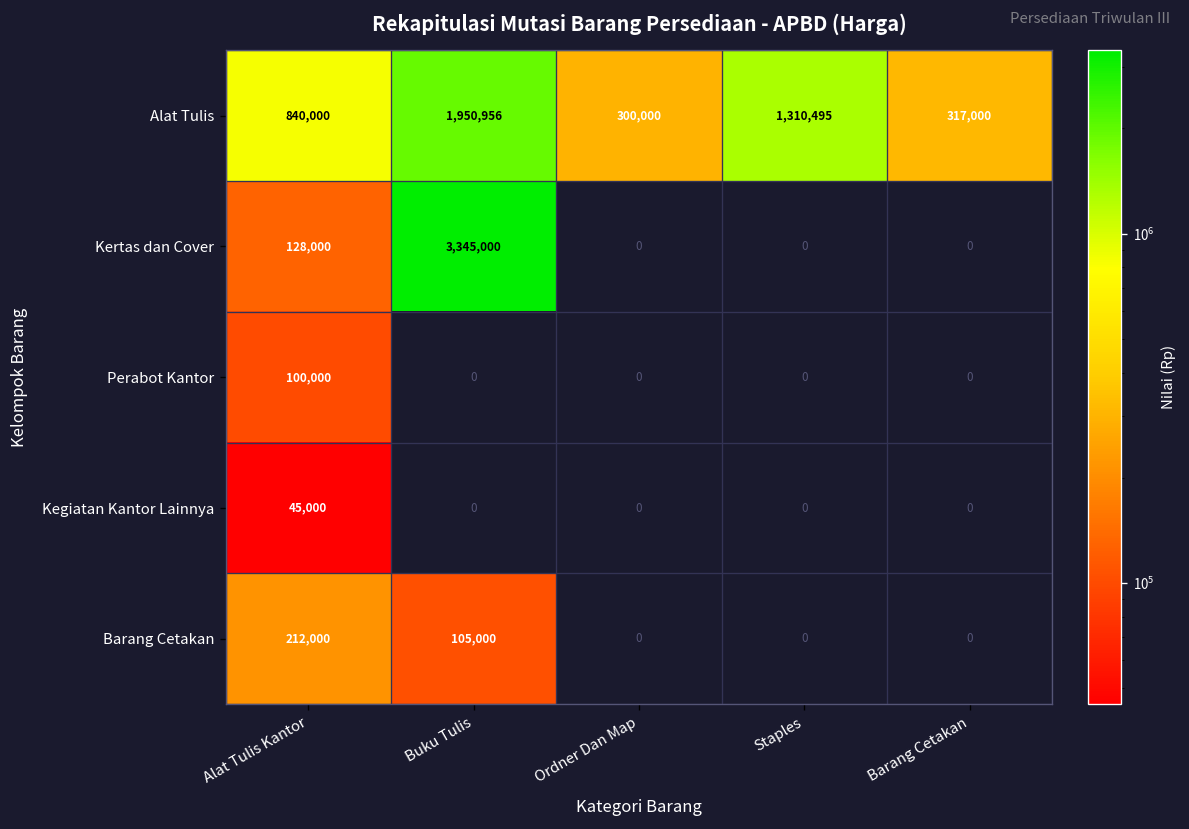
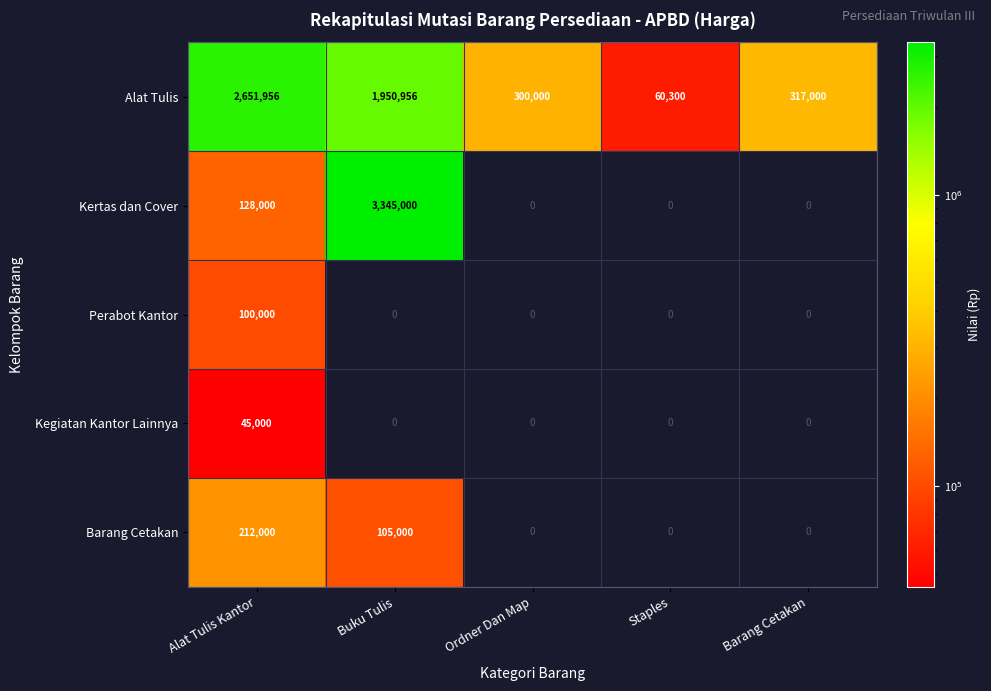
  {
    "Alat Tulis": {
-     "Alat Tulis Kantor": "840,000",
+     "Alat Tulis Kantor": "2,651,956",
      "Buku Tulis": "1,950,956",
      "Ordner Dan Map": "300,000",
-     "Staples": "1,310,495",
+     "Staples": "60,300",
      "Barang Cetakan": "317,000"
    },
    "Kertas dan Cover": {
      "Alat Tulis Kantor": "128,000",
      "Buku Tulis": "3,345,000"
    },
    "Perabot Kantor": {
      "Alat Tulis Kantor": "100,000"
    },
    "Kegiatan Kantor Lainnya": {
      "Alat Tulis Kantor": "45,000"
    },
    "Barang Cetakan": {
      "Alat Tulis Kantor": "212,000",
      "Buku Tulis": "105,000"
    }
  }
